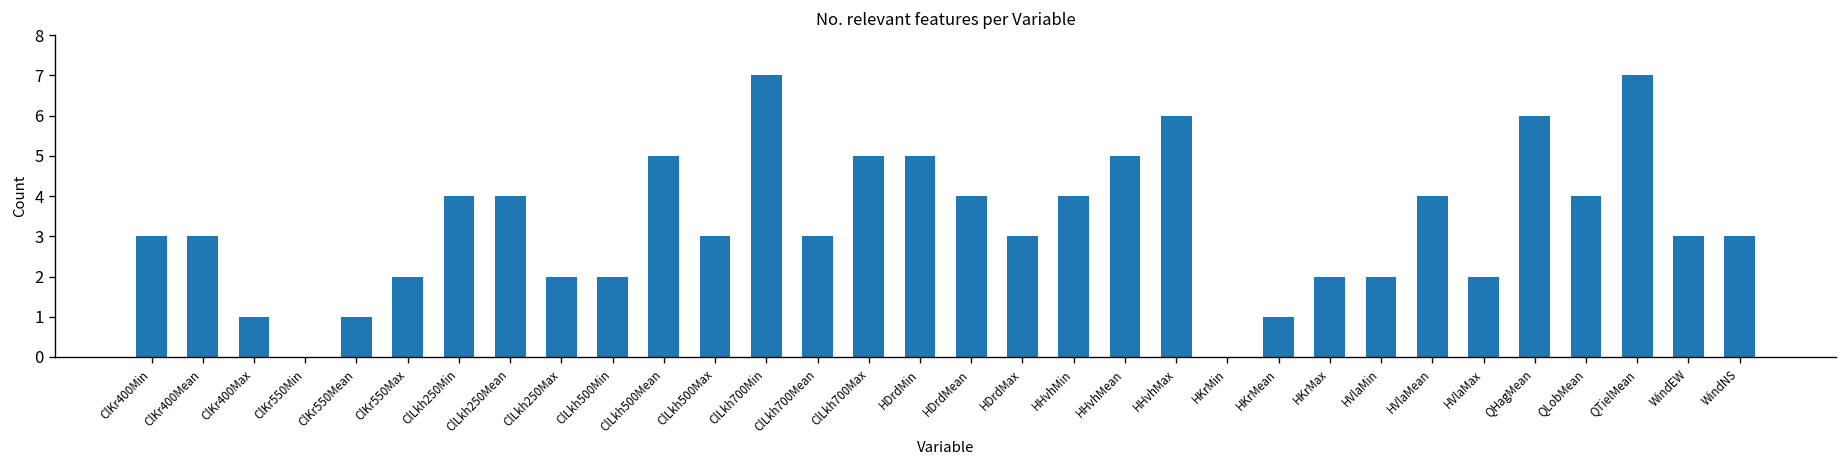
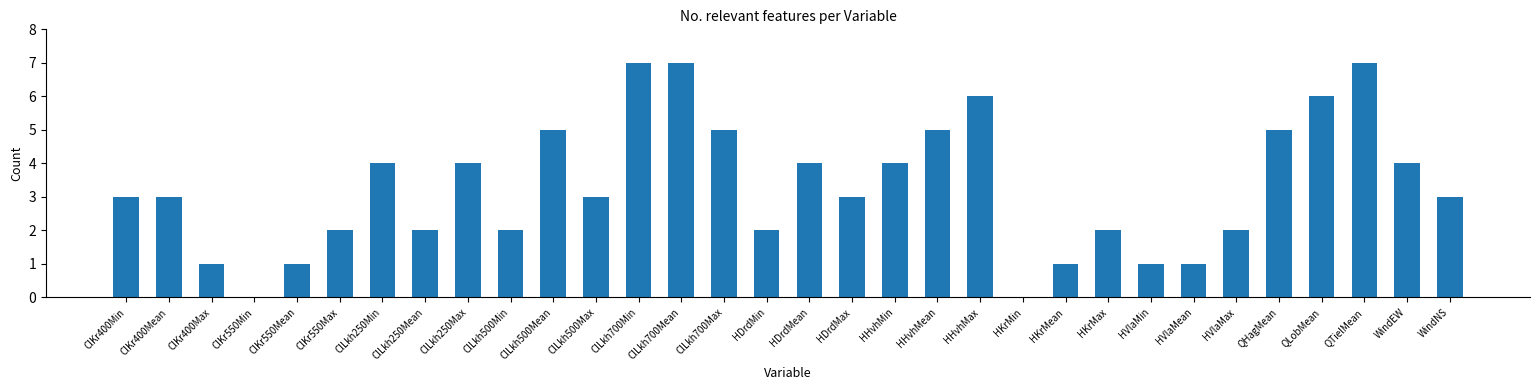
  {
    "ClKr400Min": 3,
    "ClKr400Mean": 3,
    "ClKr400Max": 1,
    "ClKr550Min": 0,
    "ClKr550Mean": 1,
    "ClKr550Max": 2,
    "ClLkh250Min": 4,
-   "ClLkh250Mean": 4,
-   "ClLkh250Max": 2,
+   "ClLkh250Mean": 2,
+   "ClLkh250Max": 4,
    "ClLkh500Min": 2,
    "ClLkh500Mean": 5,
    "ClLkh500Max": 3,
    "ClLkh700Min": 7,
-   "ClLkh700Mean": 3,
+   "ClLkh700Mean": 7,
    "ClLkh700Max": 5,
-   "HDrdMin": 5,
+   "HDrdMin": 2,
    "HDrdMean": 4,
    "HDrdMax": 3,
    "HHvhMin": 4,
    "HHvhMean": 5,
    "HHvhMax": 6,
    "HKrMin": 0,
    "HKrMean": 1,
    "HKrMax": 2,
-   "HVlaMin": 2,
-   "HVlaMean": 4,
+   "HVlaMin": 1,
+   "HVlaMean": 1,
    "HVlaMax": 2,
-   "QHagMean": 6,
-   "QLobMean": 4,
+   "QHagMean": 5,
+   "QLobMean": 6,
    "QTielMean": 7,
-   "WindEW": 3,
+   "WindEW": 4,
    "WindNS": 3
  }
